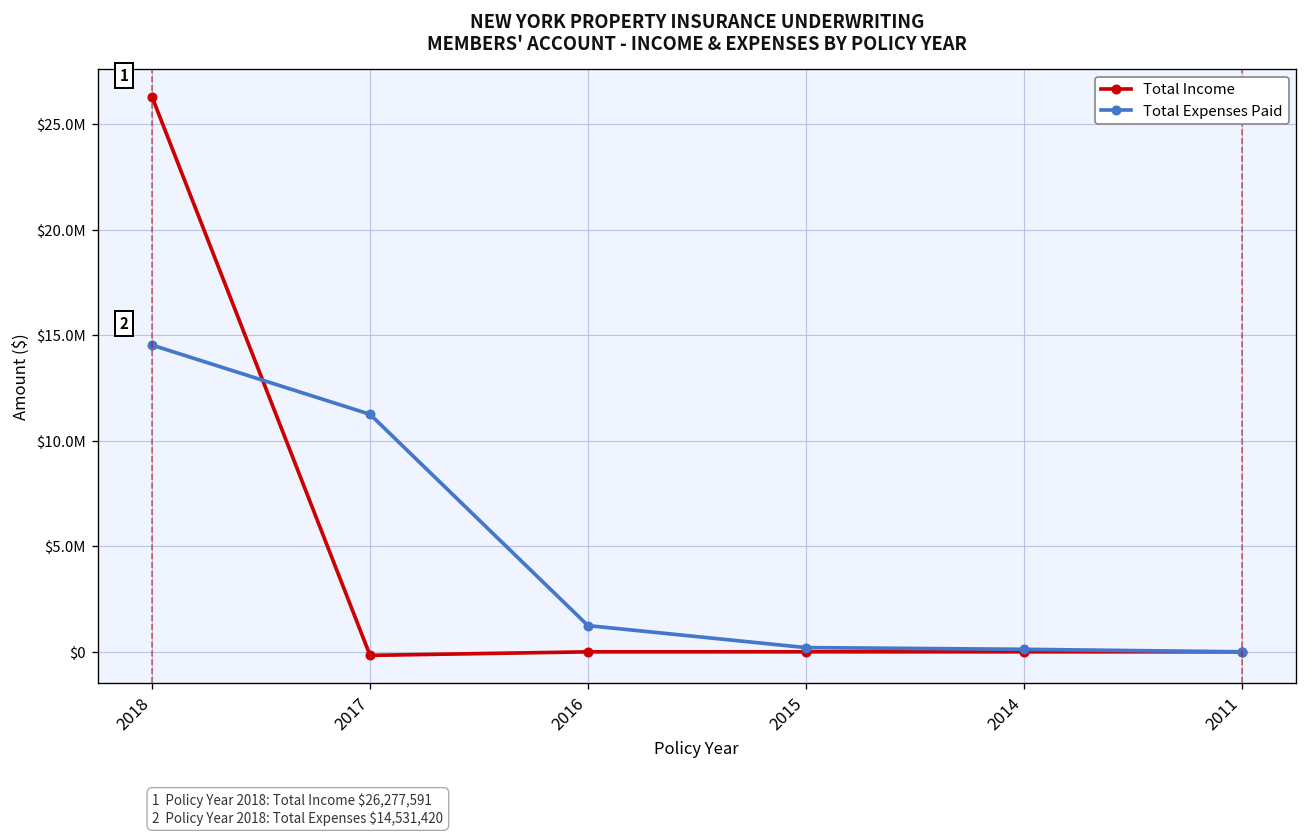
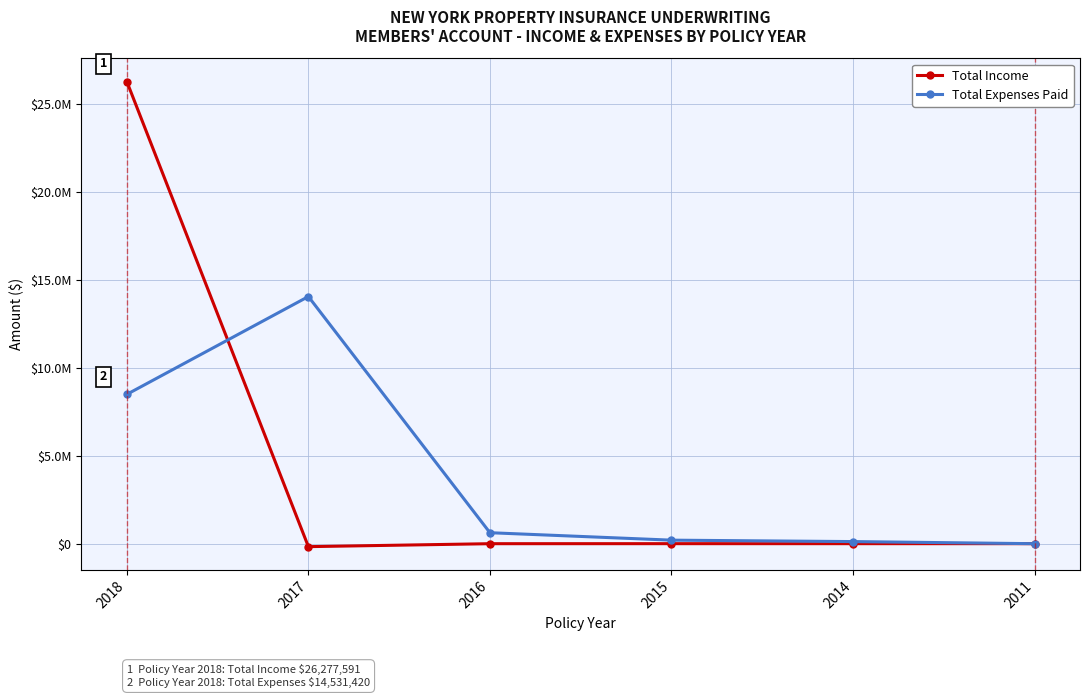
  {
    "Total Income": {
      "2017": "$-200000",
      "2016": "$0",
      "2015": "$0"
    },
    "Total Expenses Paid": {
-     "2018": "$14500000",
-     "2017": "$11300000",
-     "2016": "$1200000",
+     "2018": "$8500000",
+     "2017": "$14100000",
+     "2016": "$600000",
      "2015": "$200000"
    }
  }
